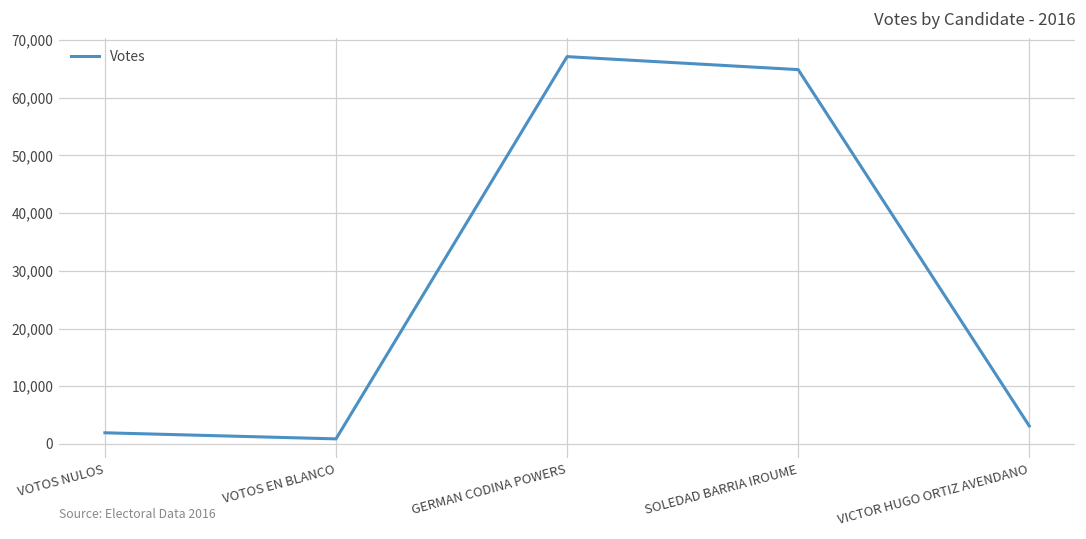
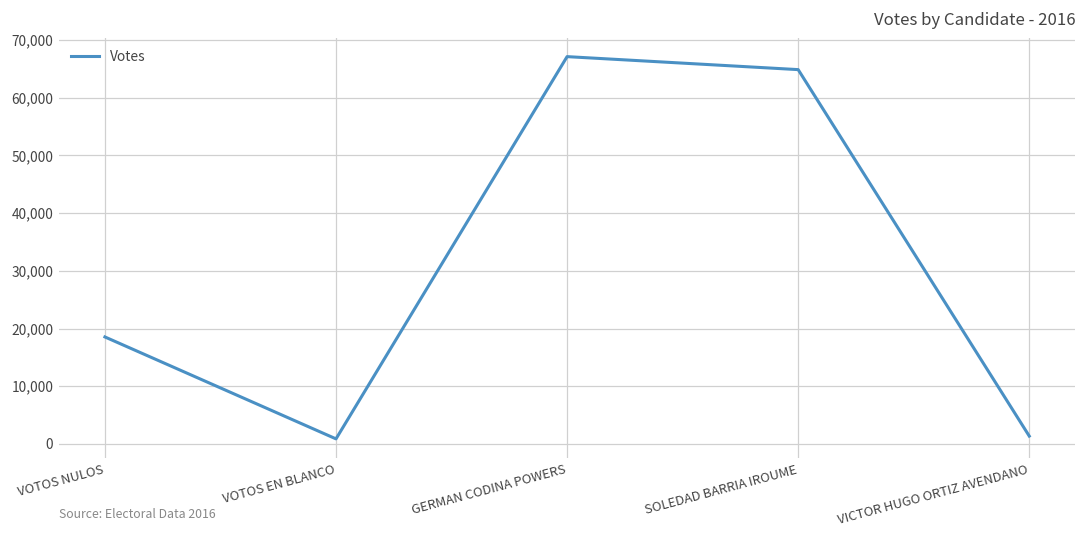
  {
-   "VOTOS NULOS": "2,000",
+   "VOTOS NULOS": "19,000",
    "VOTOS EN BLANCO": "1,000",
    "GERMAN CODINA POWERS": "67,000",
    "SOLEDAD BARRIA IROUME": "65,000",
-   "VICTOR HUGO ORTIZ AVENDANO": "3,000"
+   "VICTOR HUGO ORTIZ AVENDANO": "1,000"
  }
